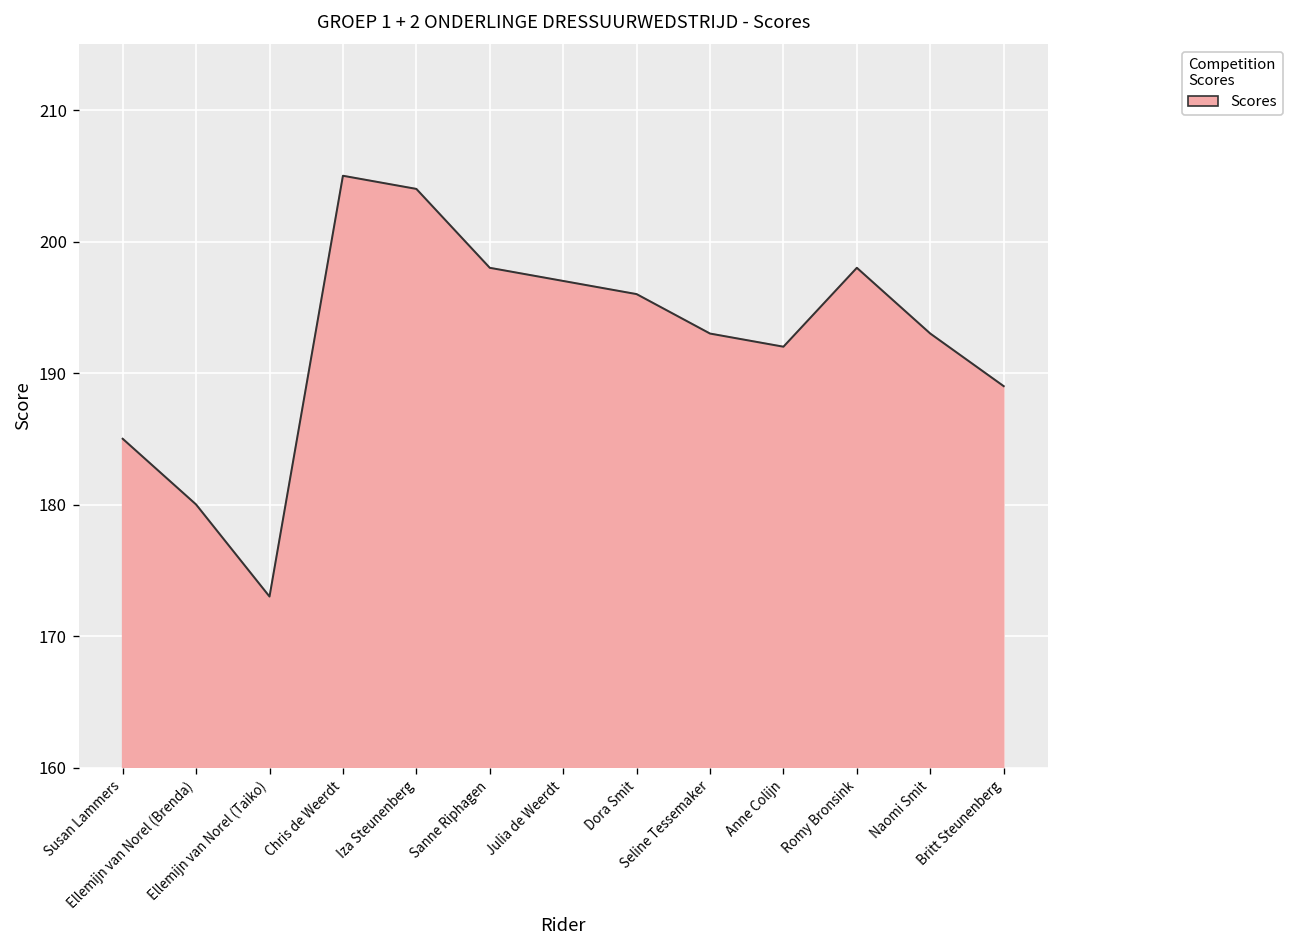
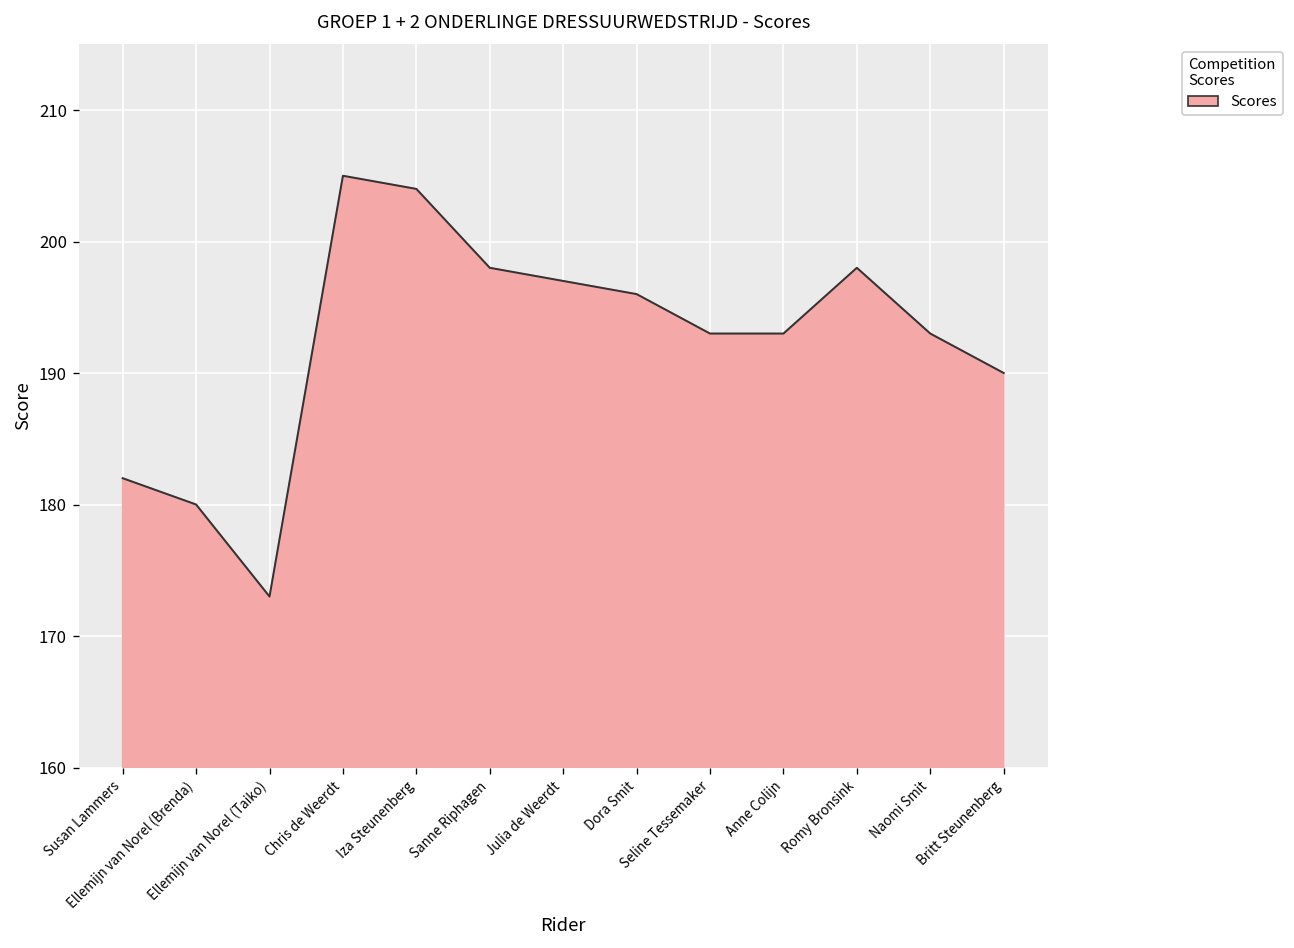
  {
-   "Susan Lammers": 185,
+   "Susan Lammers": 182,
    "Ellemijn van Norel (Brenda)": 180,
    "Ellemijn van Norel (Taiko)": 173,
    "Chris de Weerdt": 205,
    "Iza Steunenberg": 204,
    "Sanne Riphagen": 198,
    "Julia de Weerdt": 197,
    "Dora Smit": 196,
    "Seline Tessemaker": 193,
-   "Anne Colijn": 192,
+   "Anne Colijn": 193,
    "Romy Bronsink": 198,
    "Naomi Smit": 193,
-   "Britt Steunenberg": 189
+   "Britt Steunenberg": 190
  }
